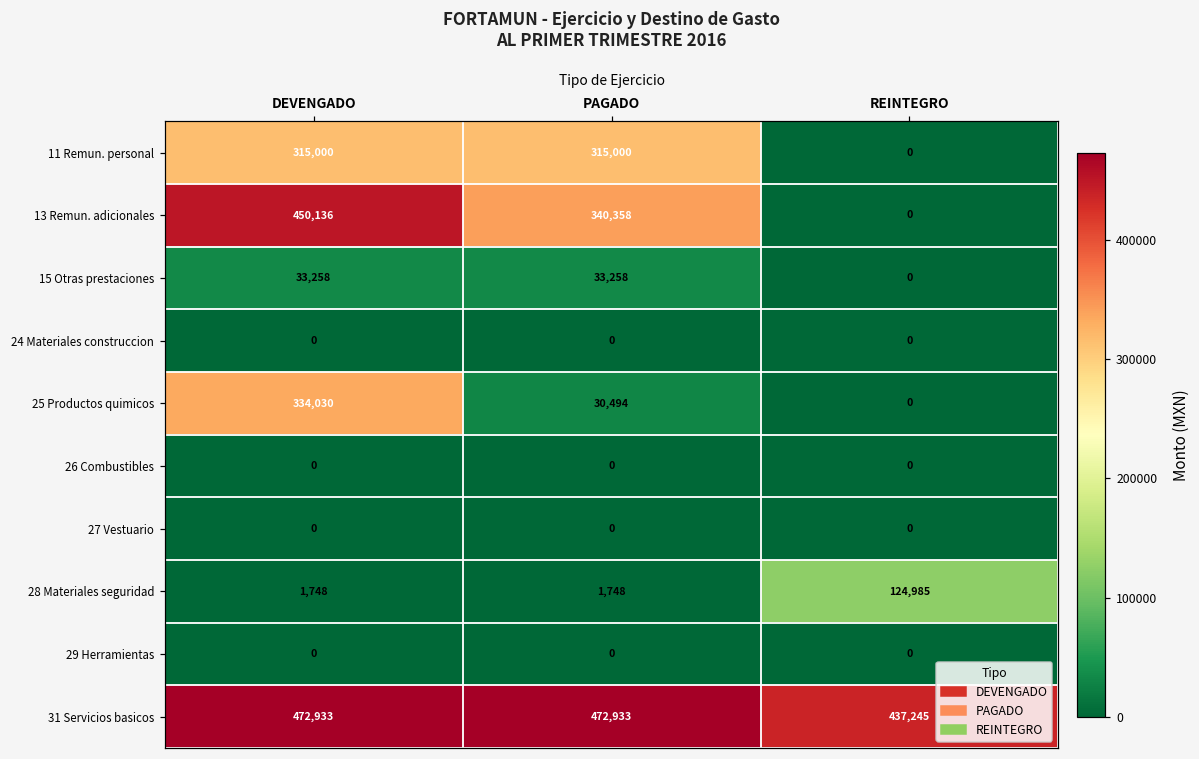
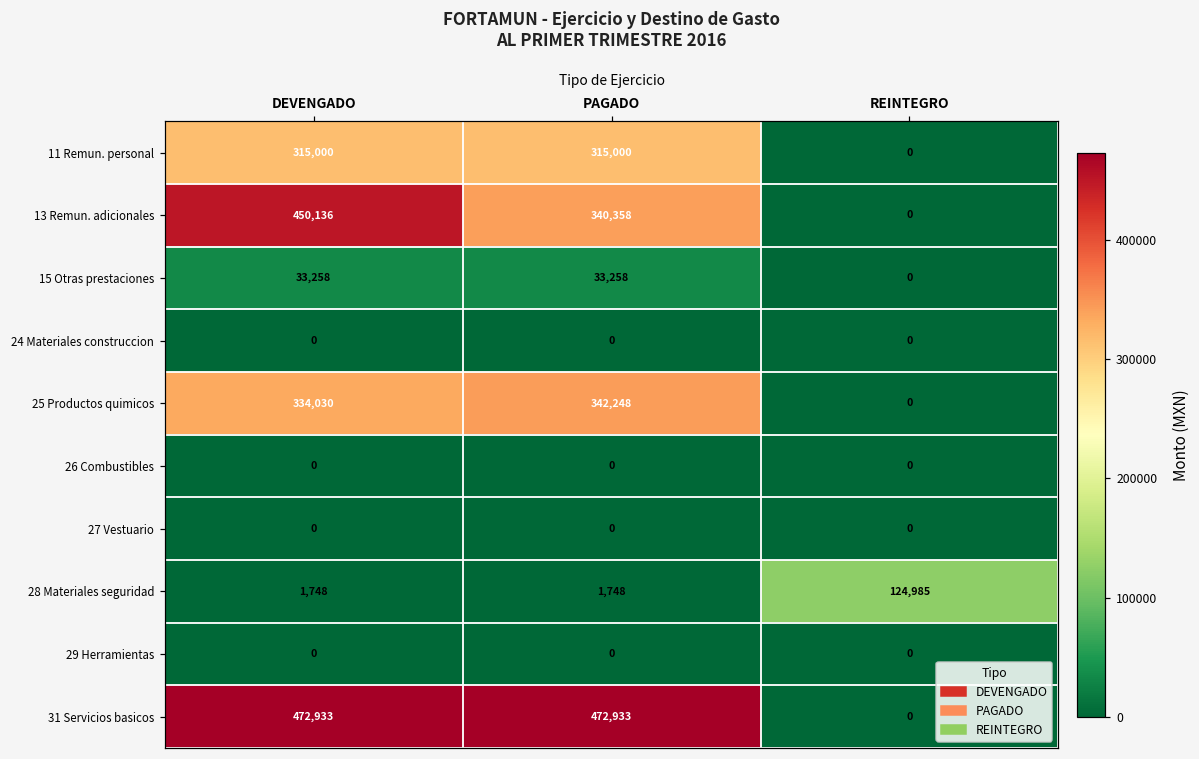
  {
    "11 Remun. personal": {
      "DEVENGADO": "315,000",
      "PAGADO": "315,000",
      "REINTEGRO": "0"
    },
    "13 Remun. adicionales": {
      "DEVENGADO": "450,136",
      "PAGADO": "340,358",
      "REINTEGRO": "0"
    },
    "15 Otras prestaciones": {
      "DEVENGADO": "33,258",
      "PAGADO": "33,258",
      "REINTEGRO": "0"
    },
    "24 Materiales construccion": {
      "DEVENGADO": "0",
      "PAGADO": "0",
      "REINTEGRO": "0"
    },
    "25 Productos quimicos": {
      "DEVENGADO": "334,030",
-     "PAGADO": "30,494",
+     "PAGADO": "342,248",
      "REINTEGRO": "0"
    },
    "26 Combustibles": {
      "DEVENGADO": "0",
      "PAGADO": "0",
      "REINTEGRO": "0"
    },
    "27 Vestuario": {
      "DEVENGADO": "0",
      "PAGADO": "0",
      "REINTEGRO": "0"
    },
    "28 Materiales seguridad": {
      "DEVENGADO": "1,748",
      "PAGADO": "1,748",
      "REINTEGRO": "124,985"
    },
    "29 Herramientas": {
      "DEVENGADO": "0",
      "PAGADO": "0",
      "REINTEGRO": "0"
    },
    "31 Servicios basicos": {
      "DEVENGADO": "472,933",
      "PAGADO": "472,933",
-     "REINTEGRO": "437,245"
+     "REINTEGRO": "0"
    }
  }
